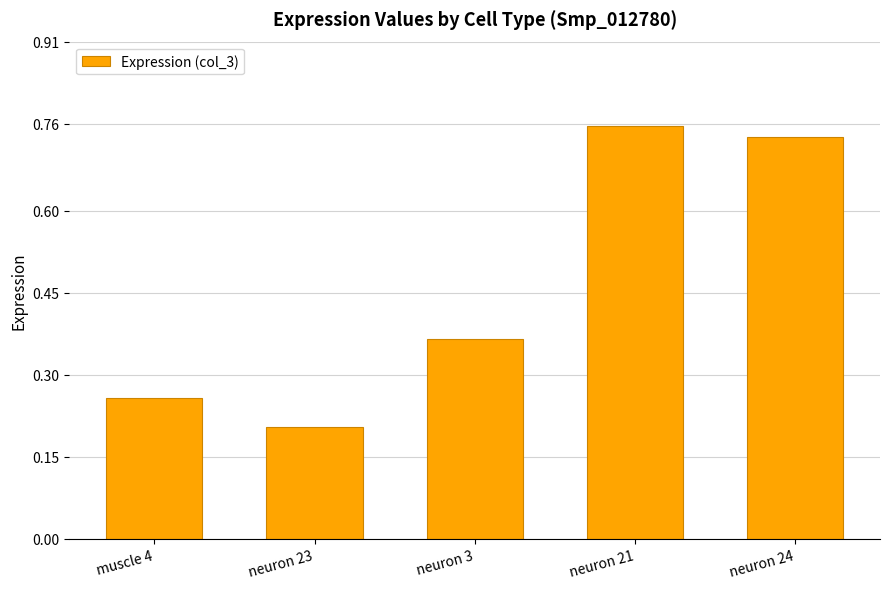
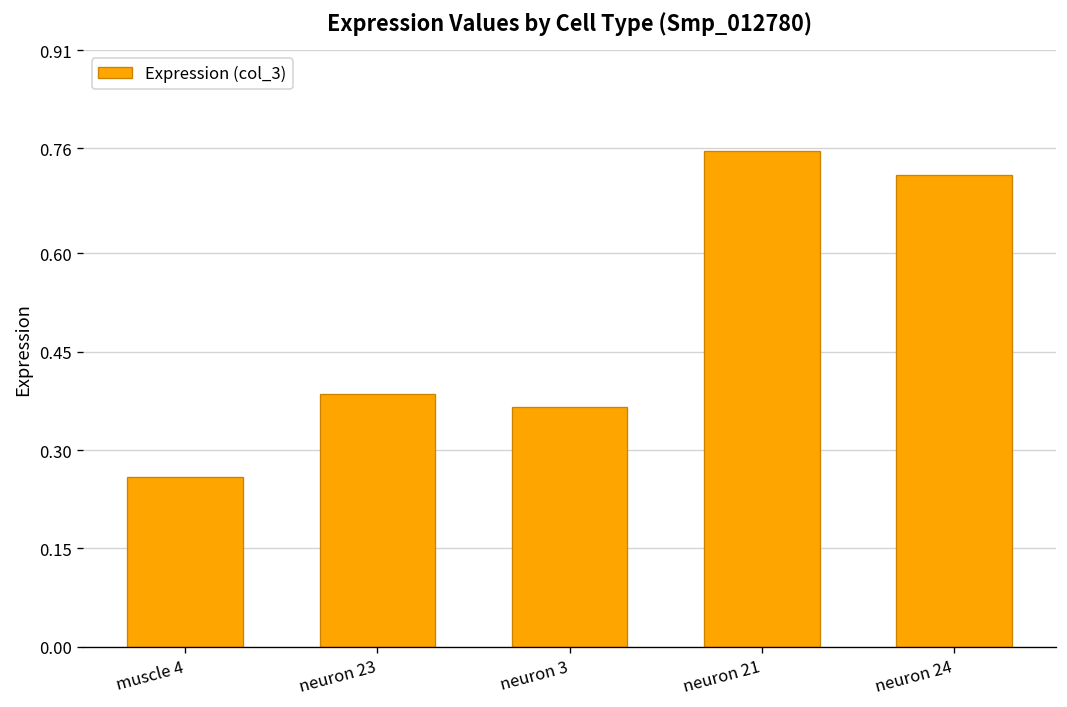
  {
    "muscle 4": 0.26,
-   "neuron 23": 0.21,
+   "neuron 23": 0.38,
    "neuron 3": 0.37,
    "neuron 21": 0.76,
-   "neuron 24": 0.74
+   "neuron 24": 0.72
  }
